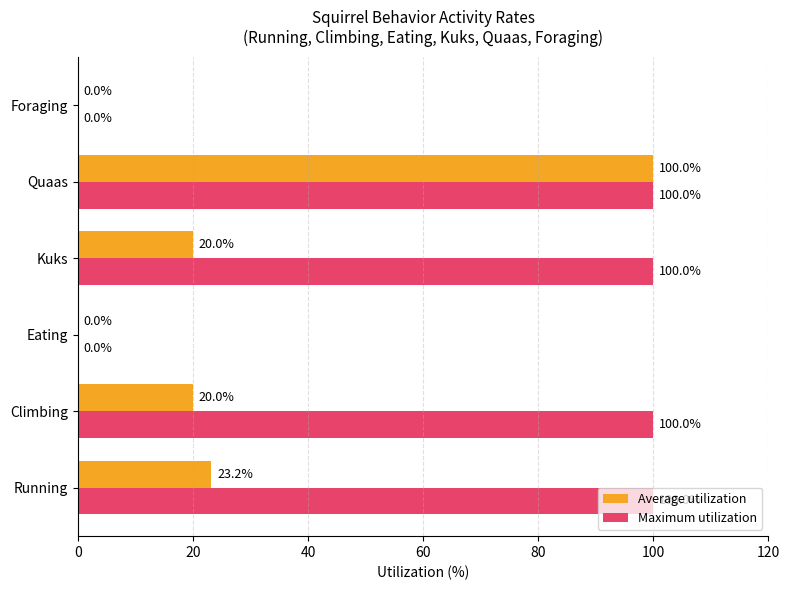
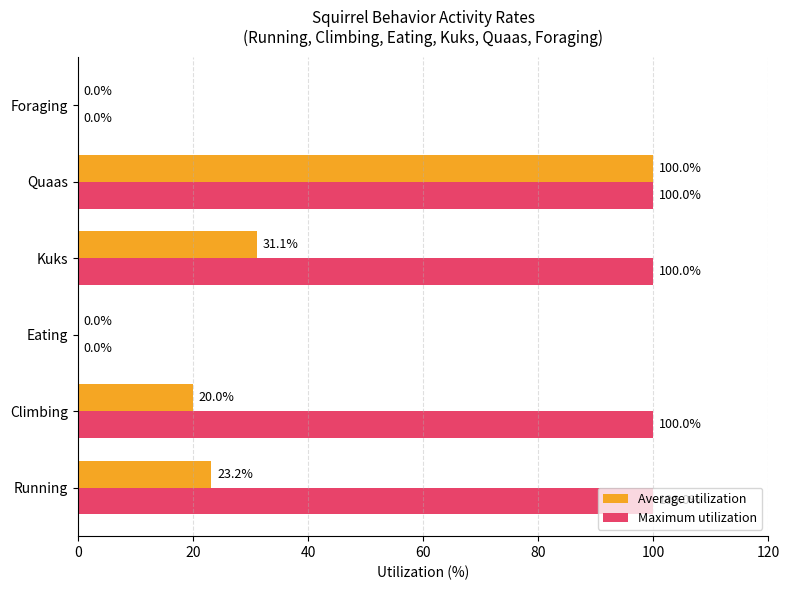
  {
    "Average utilization": {
      "Foraging": "0.0%",
      "Quaas": "100.0%",
-     "Kuks": "20.0%",
+     "Kuks": "31.1%",
      "Eating": "0.0%",
      "Climbing": "20.0%",
      "Running": "23.2%"
    },
    "Maximum utilization": {
      "Foraging": "0.0%",
      "Quaas": "100.0%",
      "Kuks": "100.0%",
      "Eating": "0.0%",
      "Climbing": "100.0%"
    }
  }
